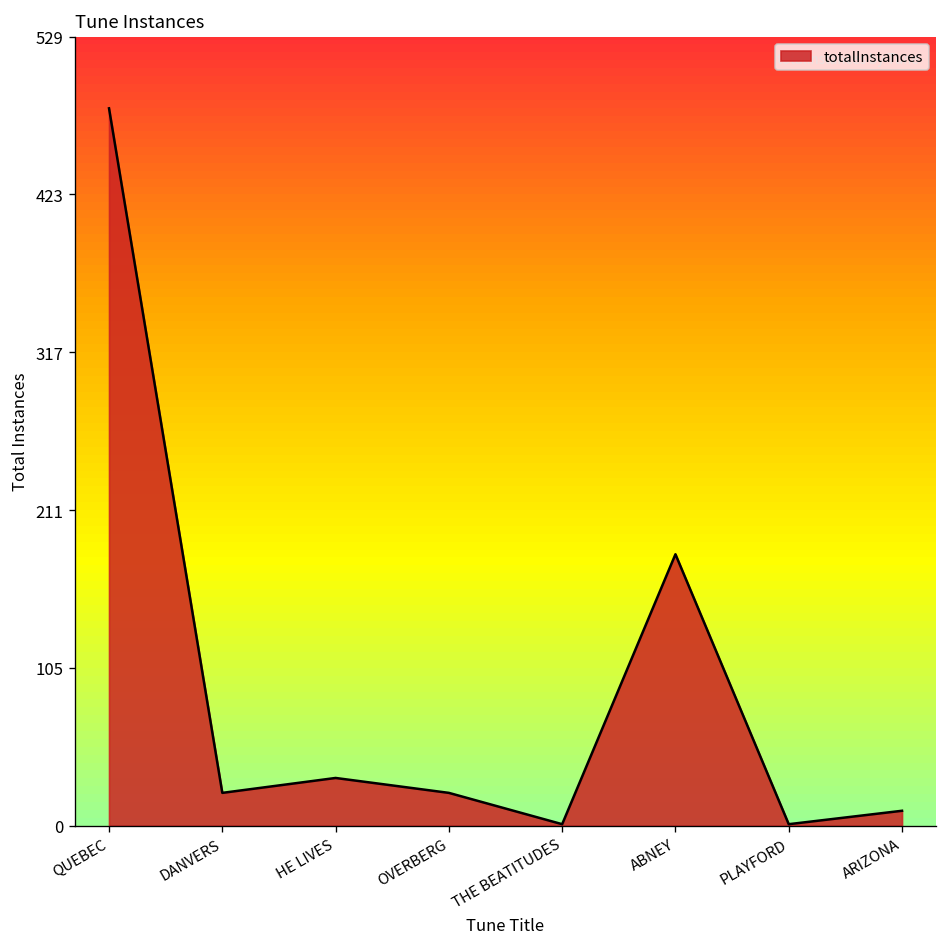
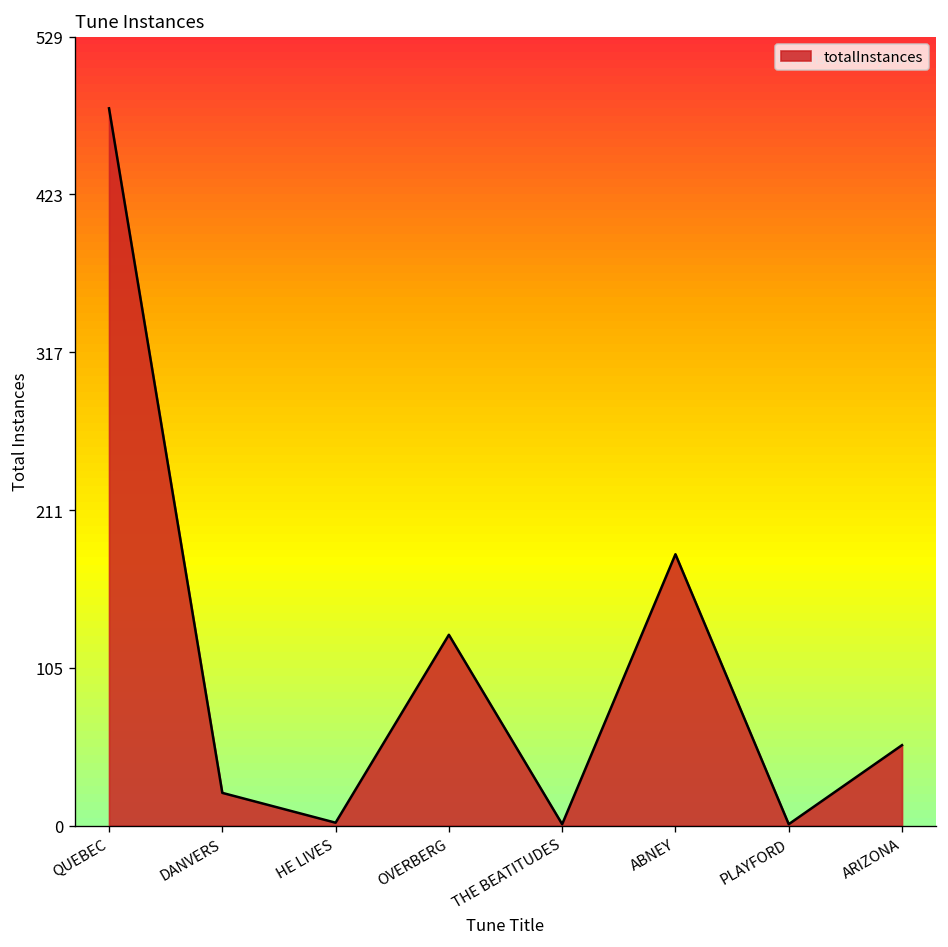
  {
    "QUEBEC": 481,
    "DANVERS": 22,
-   "HE LIVES": 32,
-   "OVERBERG": 22,
+   "HE LIVES": 2,
+   "OVERBERG": 128,
    "THE BEATITUDES": 1,
    "ABNEY": 182,
    "PLAYFORD": 1,
-   "ARIZONA": 10
+   "ARIZONA": 54
  }
